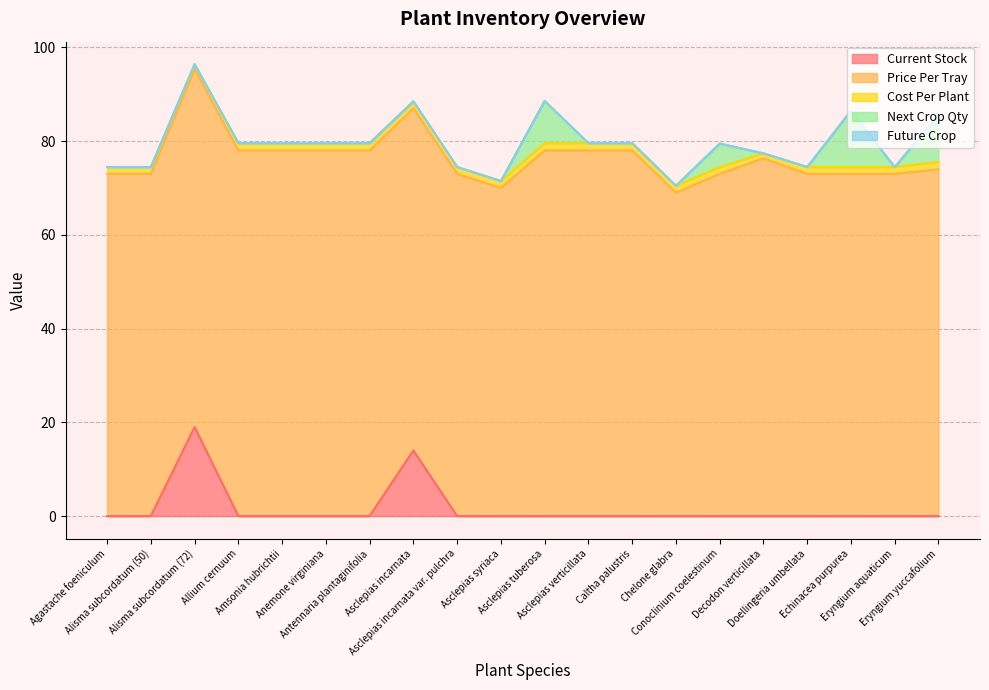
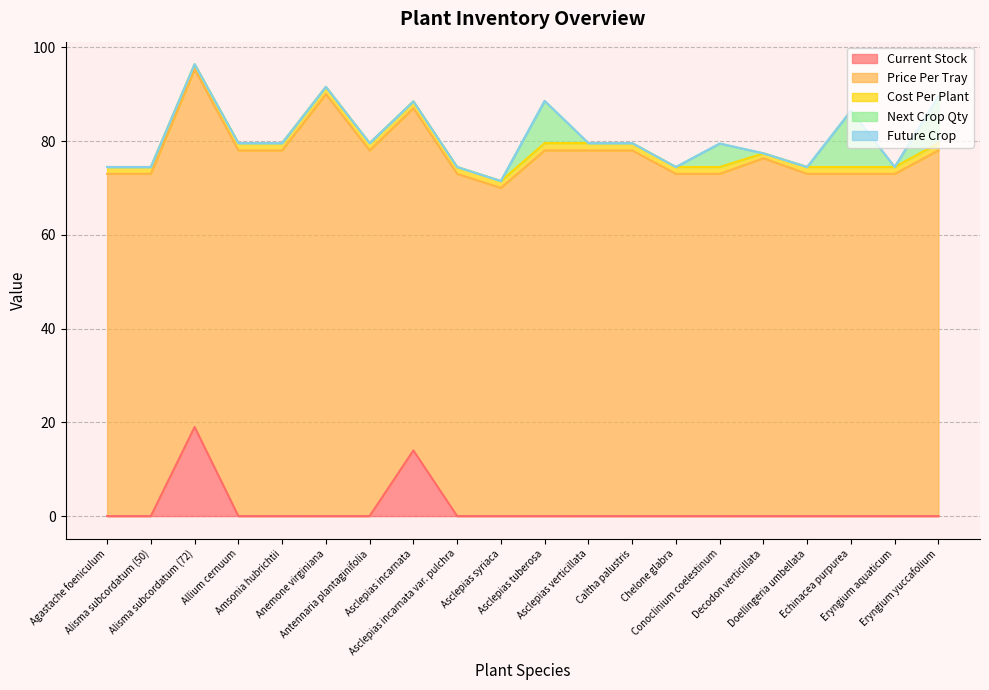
  {
    "Current Stock": {
      "Agastache foeniculum": 0,
      "Alisma subcordatum (50)": 0,
      "Alisma subcordatum (72)": 19,
      "Allium cernuum": 0,
      "Amsonia hubrichtii": 0,
      "Anemone virginiana": 0,
      "Antennaria plantaginifolia": 0,
      "Asclepias incarnata": 14,
      "Asclepias incarnata var. pulchra": 0,
      "Asclepias syriaca": 0,
      "Asclepias tuberosa": 0,
      "Asclepias verticillata": 0,
      "Caltha palustris": 0,
      "Chelone glabra": 0,
      "Conoclinium coelestinum": 0,
      "Decodon verticillata": 0,
      "Doellingeria umbellata": 0,
      "Echinacea purpurea": 0,
      "Eryngium aquaticum": 0,
      "Eryngium yuccafolium": 0
    },
    "Price Per Tray": {
      "Agastache foeniculum": 73,
      "Alisma subcordatum (50)": 73,
      "Alisma subcordatum (72)": 76,
      "Allium cernuum": 78,
      "Amsonia hubrichtii": 78,
-     "Anemone virginiana": 78,
+     "Anemone virginiana": 90,
      "Antennaria plantaginifolia": 78,
      "Asclepias incarnata": 73,
      "Asclepias incarnata var. pulchra": 73,
      "Asclepias syriaca": 70,
      "Asclepias tuberosa": 78,
      "Asclepias verticillata": 78,
      "Caltha palustris": 78,
-     "Chelone glabra": 69,
+     "Chelone glabra": 73,
      "Conoclinium coelestinum": 73,
      "Decodon verticillata": 76,
      "Doellingeria umbellata": 73,
      "Echinacea purpurea": 73,
      "Eryngium aquaticum": 73,
-     "Eryngium yuccafolium": 74
+     "Eryngium yuccafolium": 78
    },
    "Cost Per Plant": {
      "Asclepias tuberosa": 2,
      "Conoclinium coelestinum": 1,
      "Echinacea purpurea": 1
    }
  }
